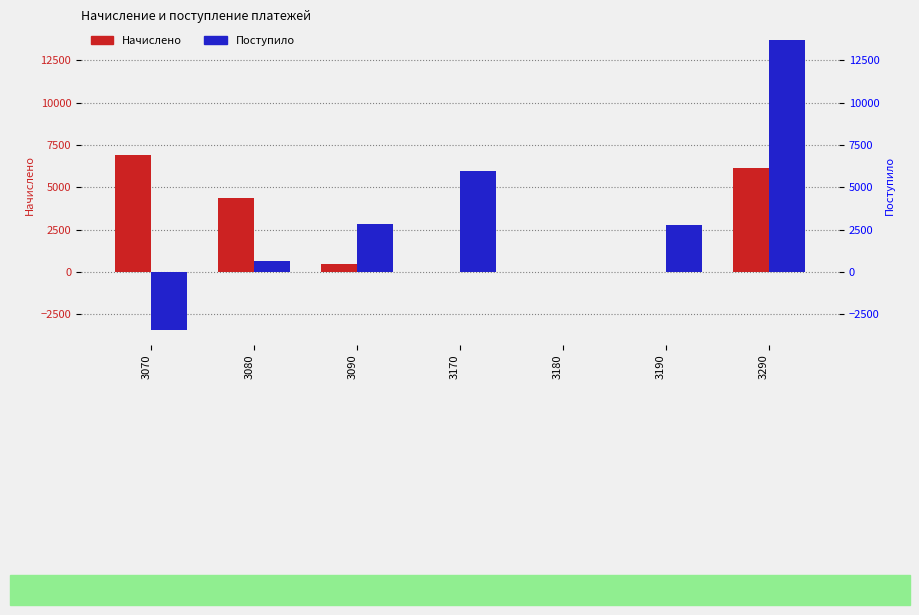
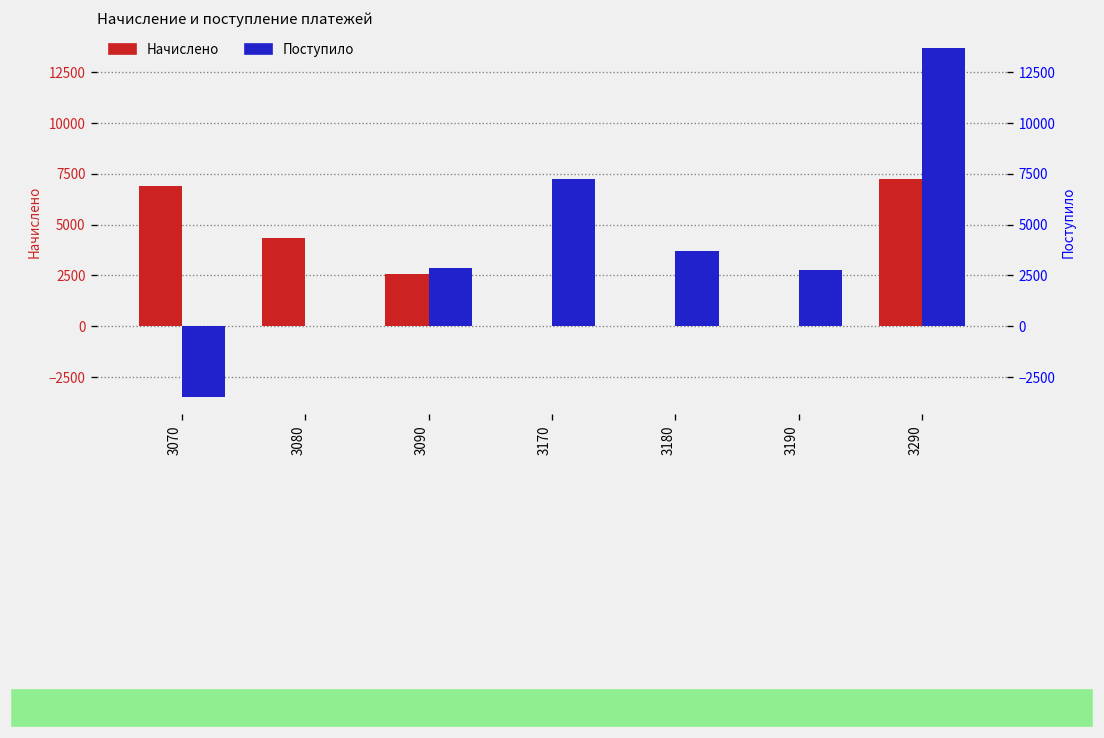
  {
    "Начислено": {
      "3070": 6900,
      "3080": 4400,
-     "3090": 400,
+     "3090": 2600,
      "3170": 0,
      "3180": 0,
      "3190": 0,
-     "3290": 6100
+     "3290": 7300
    },
    "Поступило": {
      "3070": -3500,
-     "3080": 700,
+     "3080": 0,
      "3090": 2800,
-     "3170": 6000,
-     "3180": 0,
+     "3170": 7300,
+     "3180": 3700,
      "3190": 2800,
      "3290": 13700
    }
  }
